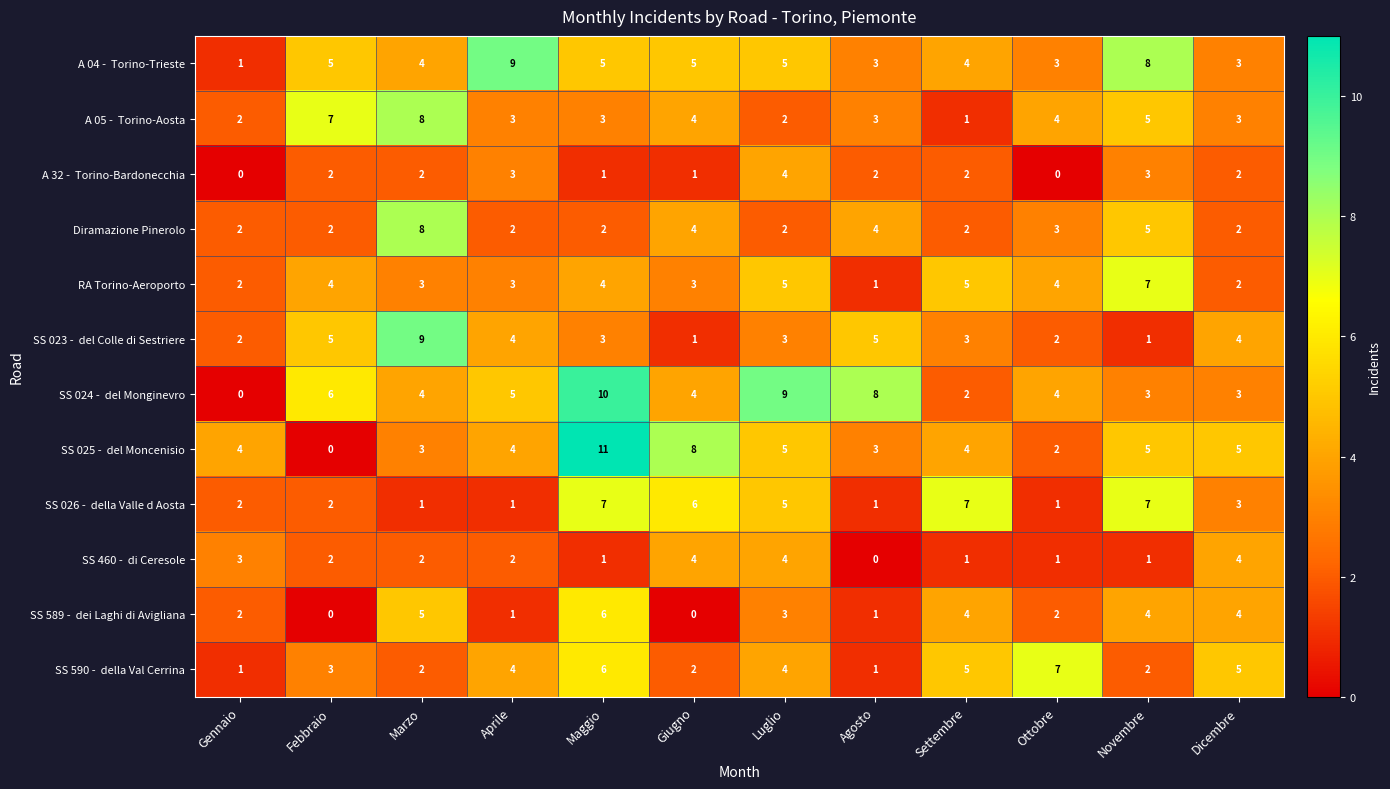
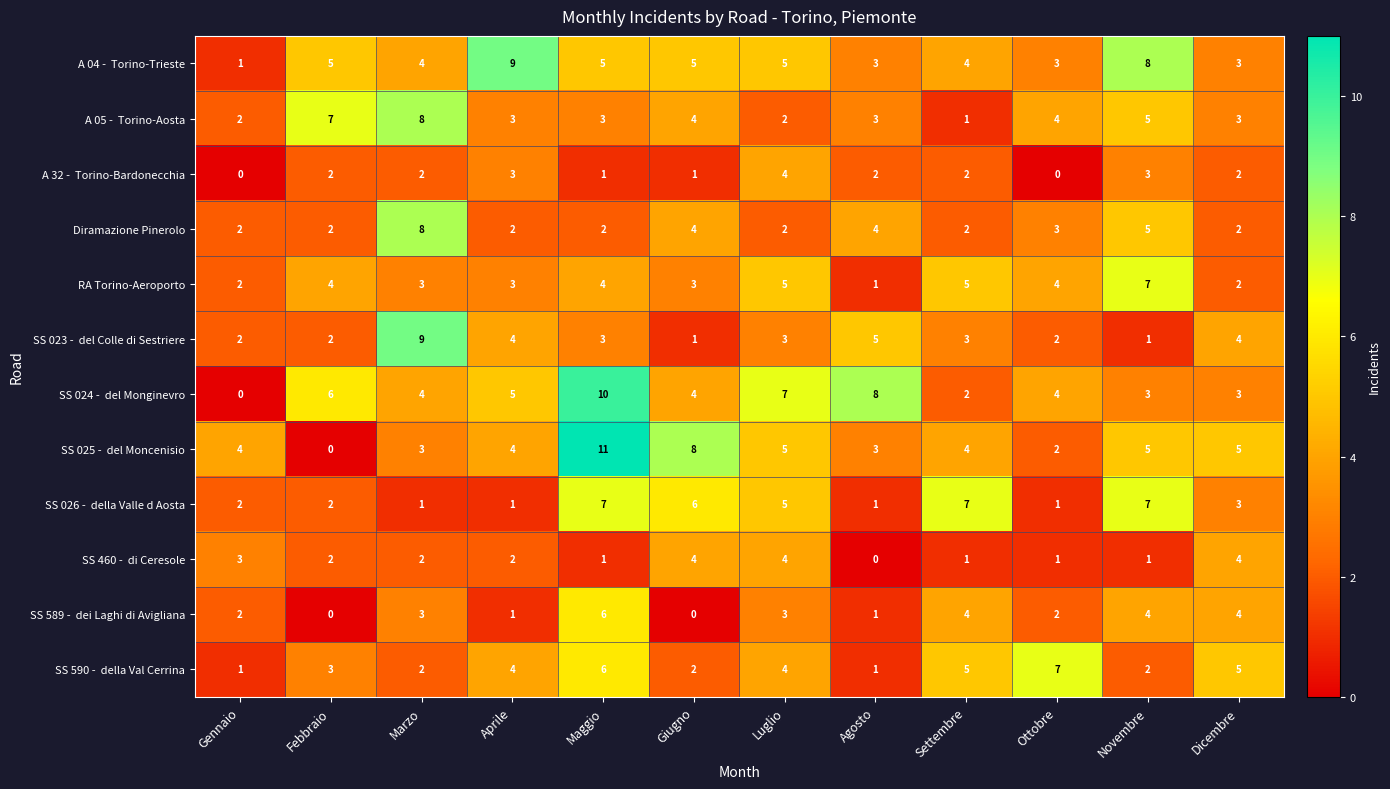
  {
    "A 04 - Torino-Trieste": {
      "Gennaio": 1,
      "Febbraio": 5,
      "Marzo": 4,
      "Aprile": 9,
      "Maggio": 5,
      "Giugno": 5,
      "Luglio": 5,
      "Agosto": 3,
      "Settembre": 4,
      "Ottobre": 3,
      "Novembre": 8,
      "Dicembre": 3
    },
    "A 05 - Torino-Aosta": {
      "Gennaio": 2,
      "Febbraio": 7,
      "Marzo": 8,
      "Aprile": 3,
      "Maggio": 3,
      "Giugno": 4,
      "Luglio": 2,
      "Agosto": 3,
      "Settembre": 1,
      "Ottobre": 4,
      "Novembre": 5,
      "Dicembre": 3
    },
    "A 32 - Torino-Bardonecchia": {
      "Gennaio": 0,
      "Febbraio": 2,
      "Marzo": 2,
      "Aprile": 3,
      "Maggio": 1,
      "Giugno": 1,
      "Luglio": 4,
      "Agosto": 2,
      "Settembre": 2,
      "Ottobre": 0,
      "Novembre": 3,
      "Dicembre": 2
    },
    "Diramazione Pinerolo": {
      "Gennaio": 2,
      "Febbraio": 2,
      "Marzo": 8,
      "Aprile": 2,
      "Maggio": 2,
      "Giugno": 4,
      "Luglio": 2,
      "Agosto": 4,
      "Settembre": 2,
      "Ottobre": 3,
      "Novembre": 5,
      "Dicembre": 2
    },
    "RA Torino-Aeroporto": {
      "Gennaio": 2,
      "Febbraio": 4,
      "Marzo": 3,
      "Aprile": 3,
      "Maggio": 4,
      "Giugno": 3,
      "Luglio": 5,
      "Agosto": 1,
      "Settembre": 5,
      "Ottobre": 4,
      "Novembre": 7,
      "Dicembre": 2
    },
    "SS 023 - del Colle di Sestriere": {
      "Gennaio": 2,
-     "Febbraio": 5,
+     "Febbraio": 2,
      "Marzo": 9,
      "Aprile": 4,
      "Maggio": 3,
      "Giugno": 1,
      "Luglio": 3,
      "Agosto": 5,
      "Settembre": 3,
      "Ottobre": 2,
      "Novembre": 1,
      "Dicembre": 4
    },
    "SS 024 - del Monginevro": {
      "Gennaio": 0,
      "Febbraio": 6,
      "Marzo": 4,
      "Aprile": 5,
      "Maggio": 10,
      "Giugno": 4,
-     "Luglio": 9,
+     "Luglio": 7,
      "Agosto": 8,
      "Settembre": 2,
      "Ottobre": 4,
      "Novembre": 3,
      "Dicembre": 3
    },
    "SS 025 - del Moncenisio": {
      "Gennaio": 4,
      "Febbraio": 0,
      "Marzo": 3,
      "Aprile": 4,
      "Maggio": 11,
      "Giugno": 8,
      "Luglio": 5,
      "Agosto": 3,
      "Settembre": 4,
      "Ottobre": 2,
      "Novembre": 5,
      "Dicembre": 5
    },
    "SS 026 - della Valle d Aosta": {
      "Gennaio": 2,
      "Febbraio": 2,
      "Marzo": 1,
      "Aprile": 1,
      "Maggio": 7,
      "Giugno": 6,
      "Luglio": 5,
      "Agosto": 1,
      "Settembre": 7,
      "Ottobre": 1,
      "Novembre": 7,
      "Dicembre": 3
    },
    "SS 460 - di Ceresole": {
      "Gennaio": 3,
      "Febbraio": 2,
      "Marzo": 2,
      "Aprile": 2,
      "Maggio": 1,
      "Giugno": 4,
      "Luglio": 4,
      "Agosto": 0,
      "Settembre": 1,
      "Ottobre": 1,
      "Novembre": 1,
      "Dicembre": 4
    },
    "SS 589 - dei Laghi di Avigliana": {
      "Gennaio": 2,
      "Febbraio": 0,
-     "Marzo": 5,
+     "Marzo": 3,
      "Aprile": 1,
      "Maggio": 6,
      "Giugno": 0,
      "Luglio": 3,
      "Agosto": 1,
      "Settembre": 4,
      "Ottobre": 2,
      "Novembre": 4,
      "Dicembre": 4
    },
    "SS 590 - della Val Cerrina": {
      "Gennaio": 1,
      "Febbraio": 3,
      "Marzo": 2,
      "Aprile": 4,
      "Maggio": 6,
      "Giugno": 2,
      "Luglio": 4,
      "Agosto": 1,
      "Settembre": 5,
      "Ottobre": 7,
      "Novembre": 2,
      "Dicembre": 5
    }
  }
